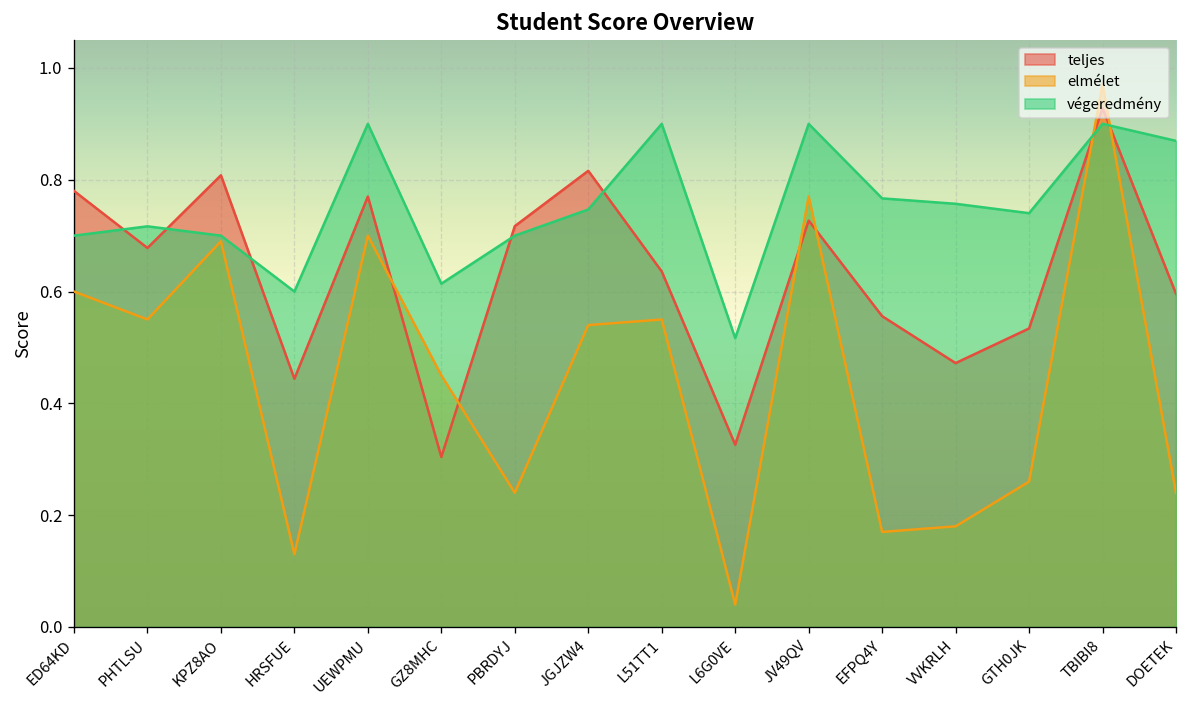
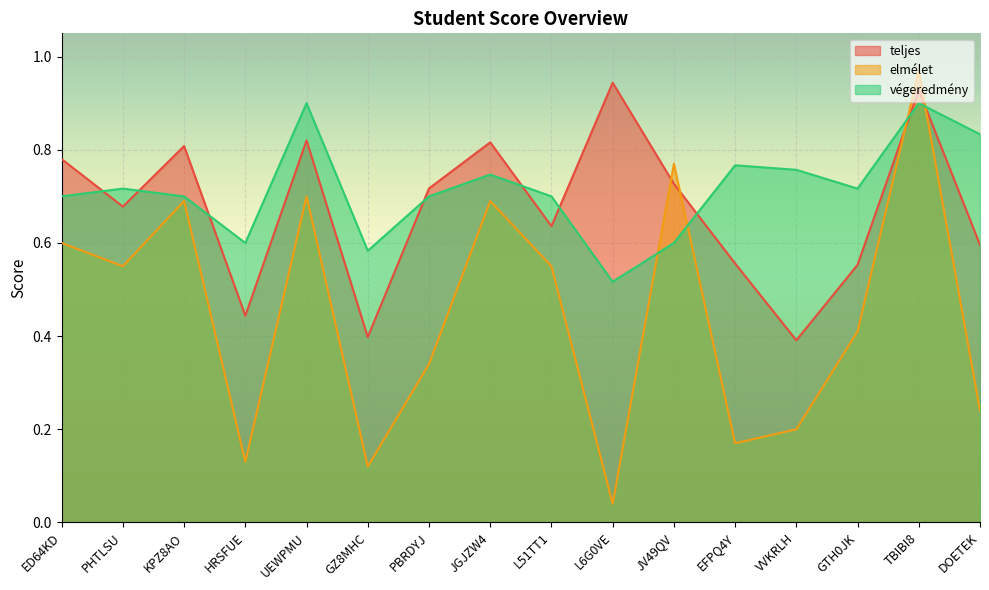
  {
    "teljes": {
      "ED64KD": 0.78,
      "PHTLSU": 0.68,
      "KPZ8AO": 0.81,
      "HRSFUE": 0.44,
-     "UEWPMU": 0.77,
-     "GZ8MHC": 0.30,
+     "UEWPMU": 0.82,
+     "GZ8MHC": 0.40,
      "PBRDYJ": 0.72,
      "JGJZW4": 0.82,
      "L51TT1": 0.64,
-     "L6G0VE": 0.33,
+     "L6G0VE": 0.94,
      "JV49QV": 0.73,
      "EFPQ4Y": 0.56,
-     "VVKRLH": 0.47,
-     "GTH0JK": 0.53,
+     "VVKRLH": 0.39,
+     "GTH0JK": 0.55,
      "DOETEK": 0.60
    },
    "elmélet": {
      "ED64KD": 0.60,
      "PHTLSU": 0.55,
      "KPZ8AO": 0.69,
      "HRSFUE": 0.13,
      "UEWPMU": 0.70,
-     "GZ8MHC": 0.45,
-     "PBRDYJ": 0.24,
-     "JGJZW4": 0.54,
+     "GZ8MHC": 0.12,
+     "PBRDYJ": 0.34,
+     "JGJZW4": 0.69,
      "L51TT1": 0.55,
      "L6G0VE": 0.04,
      "JV49QV": 0.77,
      "EFPQ4Y": 0.17,
-     "VVKRLH": 0.18,
-     "GTH0JK": 0.26,
+     "VVKRLH": 0.20,
+     "GTH0JK": 0.41,
      "DOETEK": 0.24
    },
    "végeredmény": {
      "ED64KD": 0.70,
      "PHTLSU": 0.72,
      "KPZ8AO": 0.70,
      "HRSFUE": 0.60,
      "UEWPMU": 0.90,
-     "GZ8MHC": 0.61,
+     "GZ8MHC": 0.58,
      "PBRDYJ": 0.70,
      "JGJZW4": 0.75,
-     "L51TT1": 0.9,
+     "L51TT1": 0.7,
      "L6G0VE": 0.52,
-     "JV49QV": 0.9,
+     "JV49QV": 0.6,
      "EFPQ4Y": 0.77,
      "VVKRLH": 0.76,
-     "GTH0JK": 0.74,
+     "GTH0JK": 0.72,
      "TBIBI8": 0.90,
-     "DOETEK": 0.87
+     "DOETEK": 0.83
    }
  }
